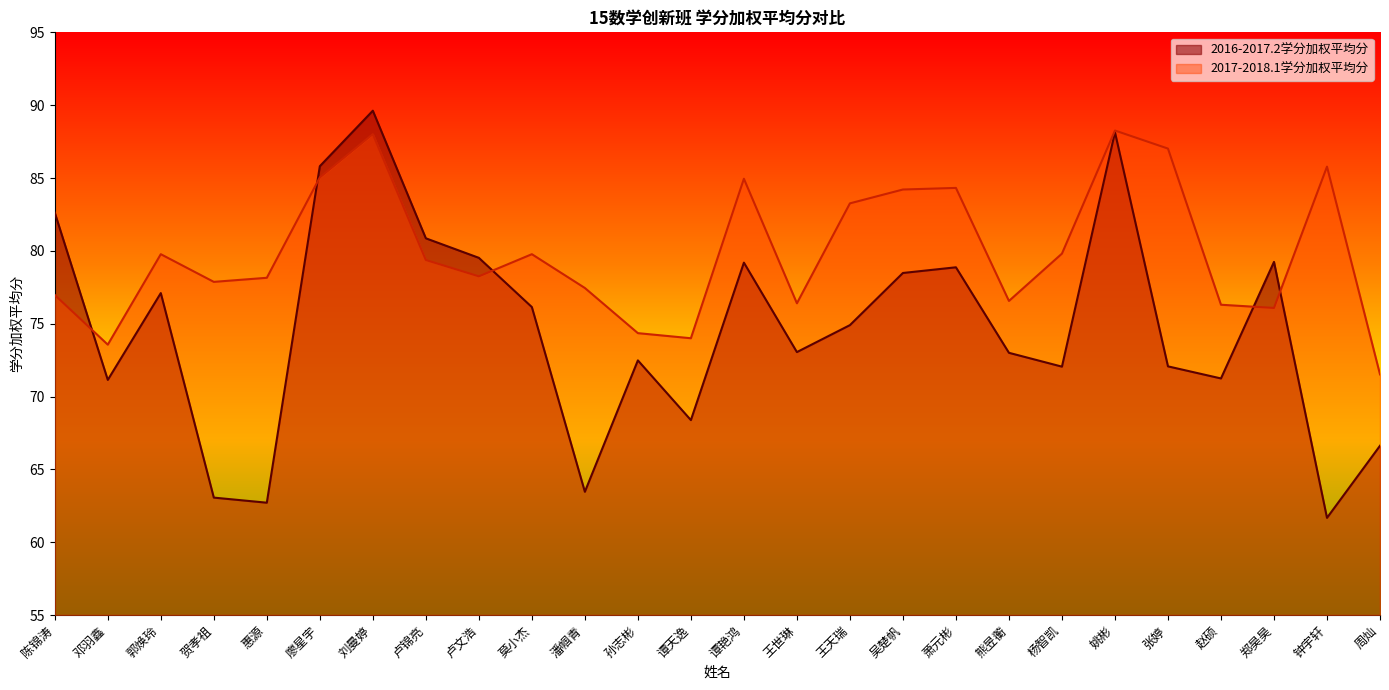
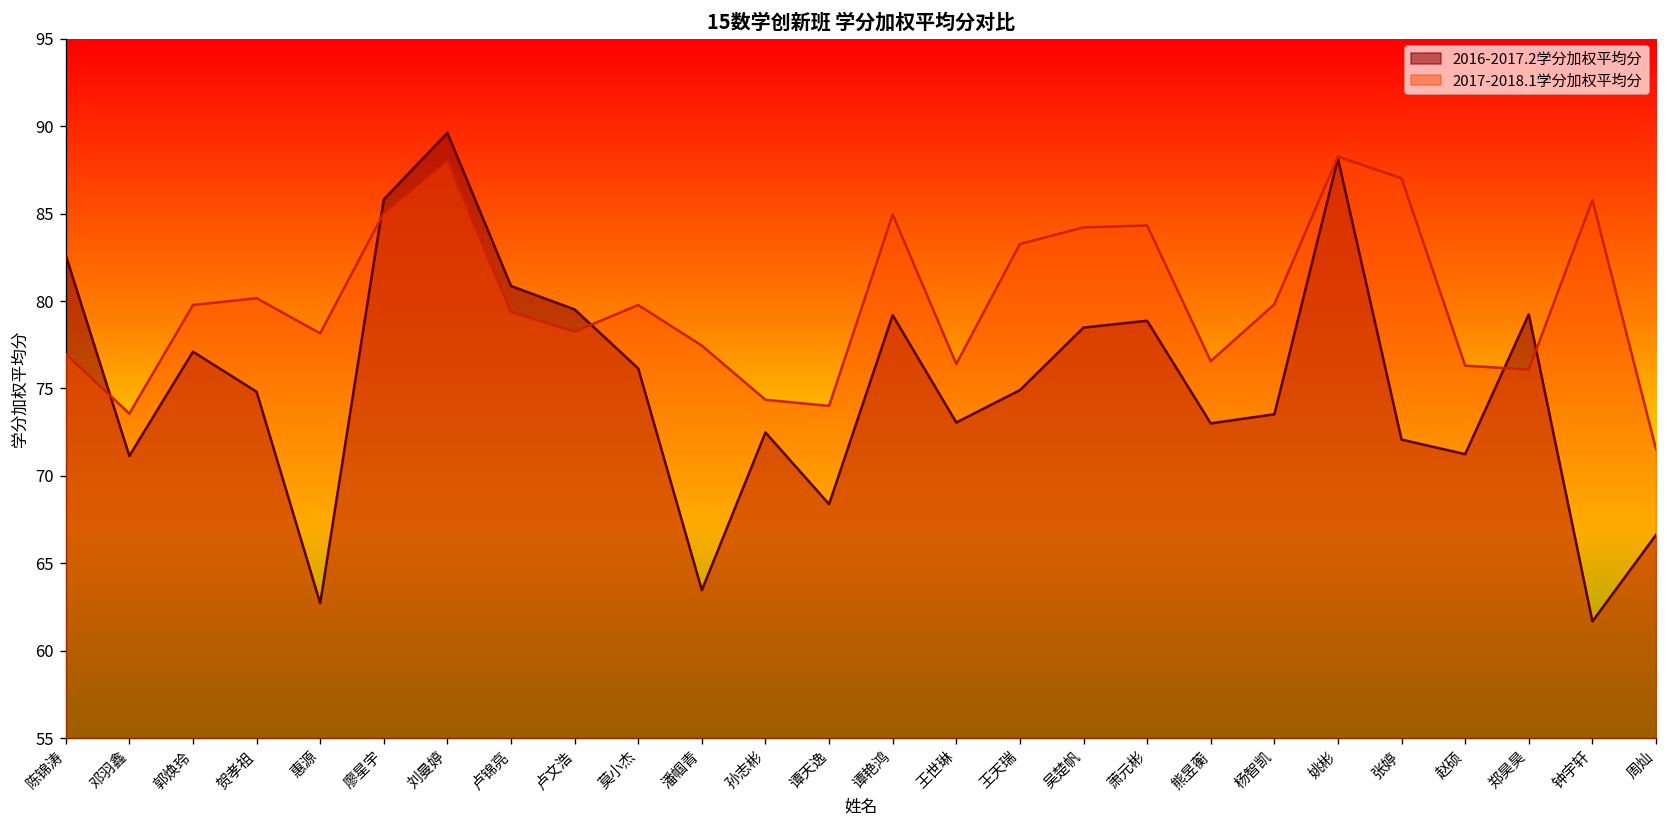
  {
    "2016-2017.2学分加权平均分": {
      "陈锦涛": 82.6,
      "邓羽鑫": 71.1,
      "郭焕玲": 77.1,
-     "贺孝祖": 63.1,
+     "贺孝祖": 74.8,
      "惠源": 62.7,
      "廖星宇": 85.8,
      "刘曼婷": 89.6,
      "卢锦亮": 80.9,
      "卢文浩": 79.5,
      "莫小杰": 76.1,
      "潘帼青": 63.5,
      "孙志彬": 72.5,
      "谭天逸": 68.4,
      "谭艳鸿": 79.2,
      "王世琳": 73.1,
      "王天瑞": 74.9,
      "吴楚帆": 78.5,
      "萧元彬": 78.9,
      "熊昱蘅": 73.0,
-     "杨智凯": 72.1,
+     "杨智凯": 73.5,
      "张婷": 72.1,
      "赵硕": 71.2,
      "郑昊昊": 79.2,
      "钟宇轩": 61.7,
      "周灿": 66.6
    },
    "2017-2018.1学分加权平均分": {
      "陈锦涛": 77.0,
      "邓羽鑫": 73.6,
      "郭焕玲": 79.8,
-     "贺孝祖": 77.9,
+     "贺孝祖": 80.2,
      "惠源": 78.2,
      "廖星宇": 85.0,
      "刘曼婷": 88.0,
      "卢锦亮": 79.4,
      "卢文浩": 78.3,
      "莫小杰": 79.8,
      "潘帼青": 77.5,
      "孙志彬": 74.4,
      "谭天逸": 74.0,
      "谭艳鸿": 85.0,
      "王世琳": 76.4,
      "王天瑞": 83.3,
      "吴楚帆": 84.2,
      "萧元彬": 84.3,
      "熊昱蘅": 76.6,
      "杨智凯": 79.8,
      "张婷": 87.0,
      "赵硕": 76.3,
      "郑昊昊": 76.1,
      "钟宇轩": 85.8,
      "周灿": 71.5
    }
  }
